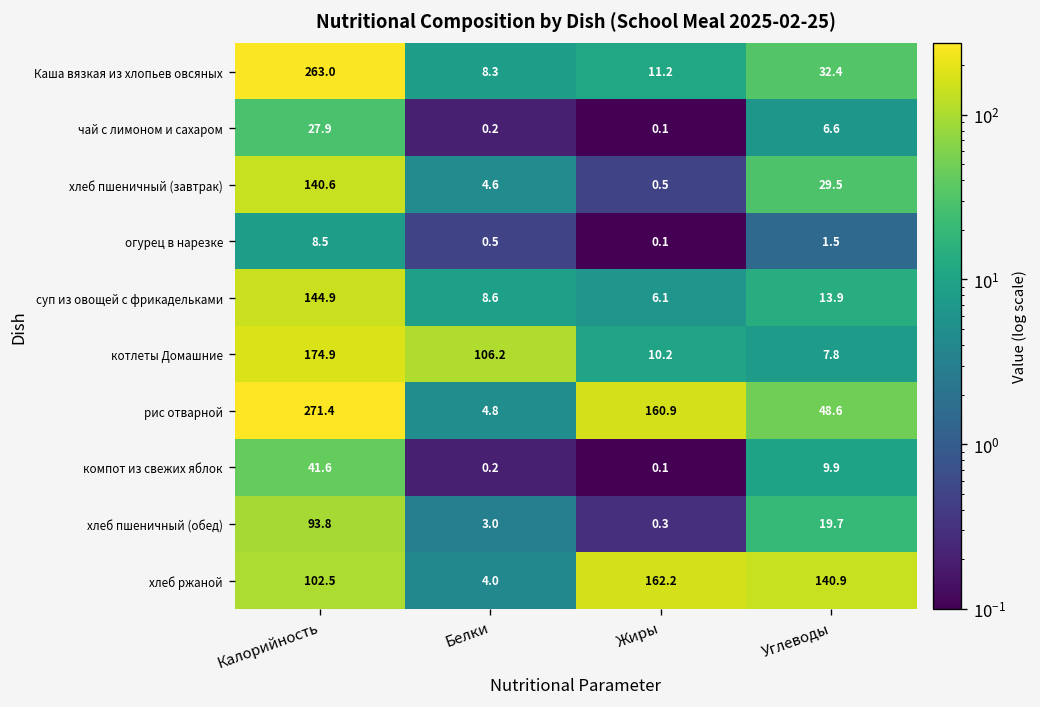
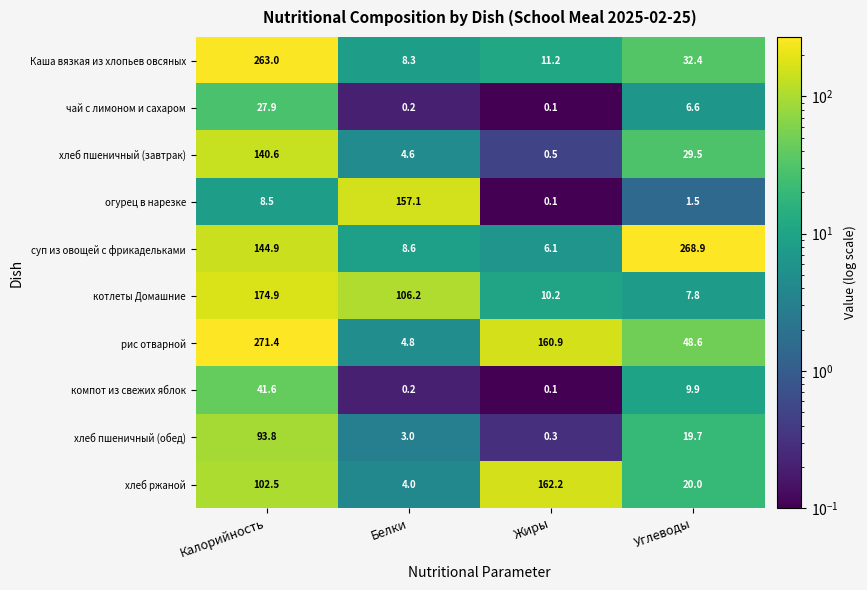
  {
    "Каша вязкая из хлопьев овсяных": {
      "Калорийность": 263.0,
      "Белки": 8.3,
      "Жиры": 11.2,
      "Углеводы": 32.4
    },
    "чай с лимоном и сахаром": {
      "Калорийность": 27.9,
      "Белки": 0.2,
      "Жиры": 0.1,
      "Углеводы": 6.6
    },
    "хлеб пшеничный (завтрак)": {
      "Калорийность": 140.6,
      "Белки": 4.6,
      "Жиры": 0.5,
      "Углеводы": 29.5
    },
    "огурец в нарезке": {
      "Калорийность": 8.5,
-     "Белки": 0.5,
+     "Белки": 157.1,
      "Жиры": 0.1,
      "Углеводы": 1.5
    },
    "суп из овощей с фрикадельками": {
      "Калорийность": 144.9,
      "Белки": 8.6,
      "Жиры": 6.1,
-     "Углеводы": 13.9
+     "Углеводы": 268.9
    },
    "котлеты Домашние": {
      "Калорийность": 174.9,
      "Белки": 106.2,
      "Жиры": 10.2,
      "Углеводы": 7.8
    },
    "рис отварной": {
      "Калорийность": 271.4,
      "Белки": 4.8,
      "Жиры": 160.9,
      "Углеводы": 48.6
    },
    "компот из свежих яблок": {
      "Калорийность": 41.6,
      "Белки": 0.2,
      "Жиры": 0.1,
      "Углеводы": 9.9
    },
    "хлеб пшеничный (обед)": {
      "Калорийность": 93.8,
      "Белки": 3.0,
      "Жиры": 0.3,
      "Углеводы": 19.7
    },
    "хлеб ржаной": {
      "Калорийность": 102.5,
      "Белки": 4.0,
      "Жиры": 162.2,
-     "Углеводы": 140.9
+     "Углеводы": 20.0
    }
  }
